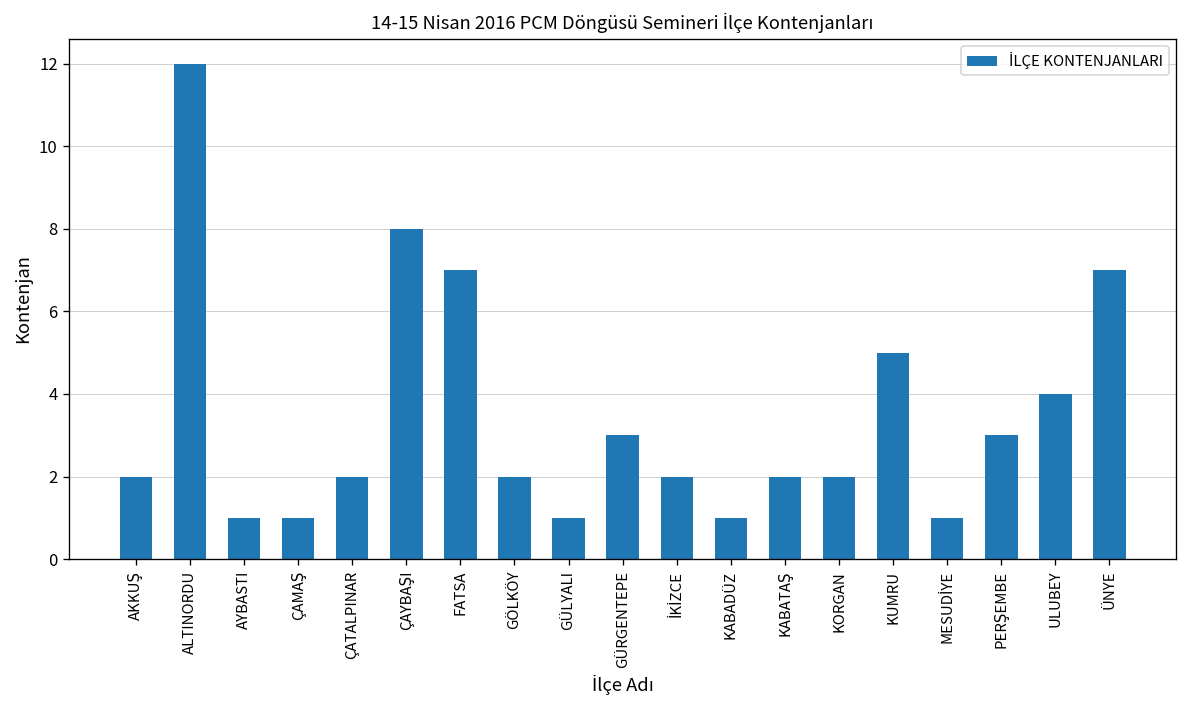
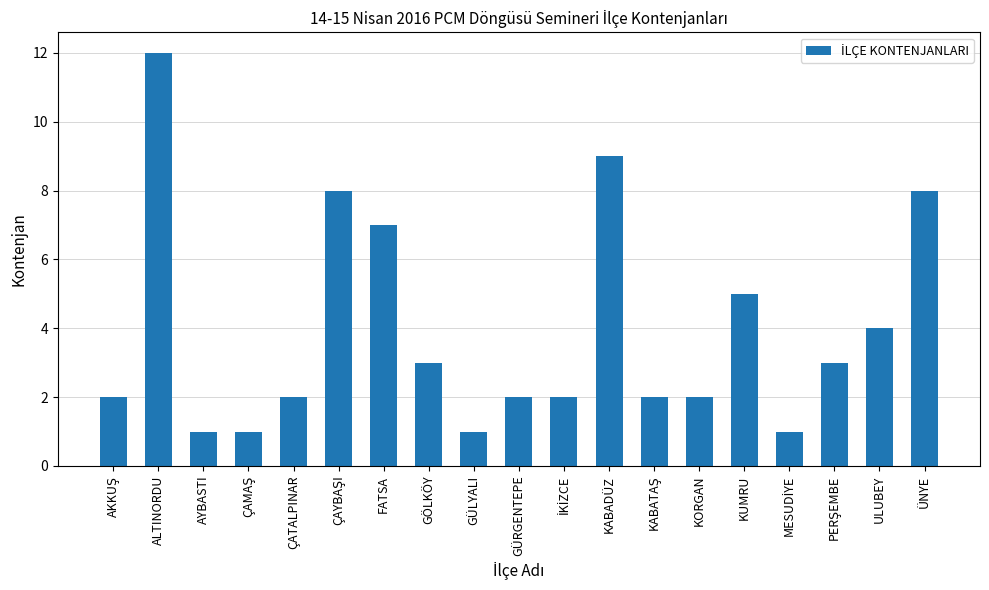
  {
    "AKKUŞ": 2,
    "ALTINORDU": 12,
    "AYBASTI": 1,
    "ÇAMAŞ": 1,
    "ÇATALPINAR": 2,
    "ÇAYBAŞI": 8,
    "FATSA": 7,
-   "GÖLKÖY": 2,
+   "GÖLKÖY": 3,
    "GÜLYALI": 1,
-   "GÜRGENTEPE": 3,
+   "GÜRGENTEPE": 2,
    "İKİZCE": 2,
-   "KABADÜZ": 1,
+   "KABADÜZ": 9,
    "KABATAŞ": 2,
    "KORGAN": 2,
    "KUMRU": 5,
    "MESUDİYE": 1,
    "PERŞEMBE": 3,
    "ULUBEY": 4,
-   "ÜNYE": 7
+   "ÜNYE": 8
  }
